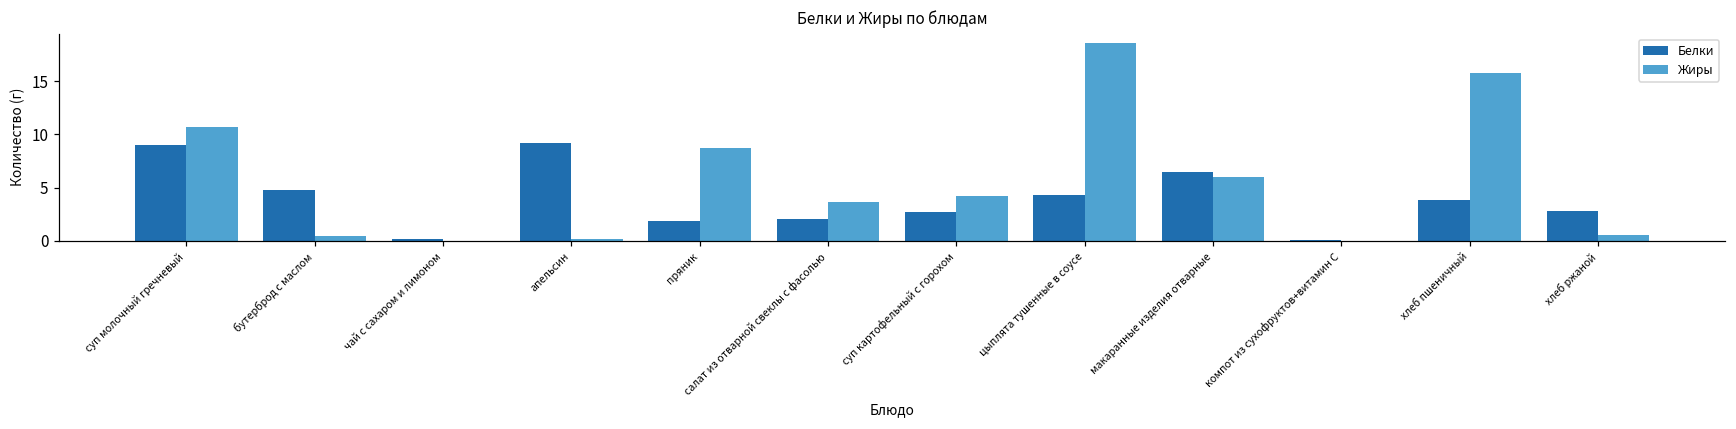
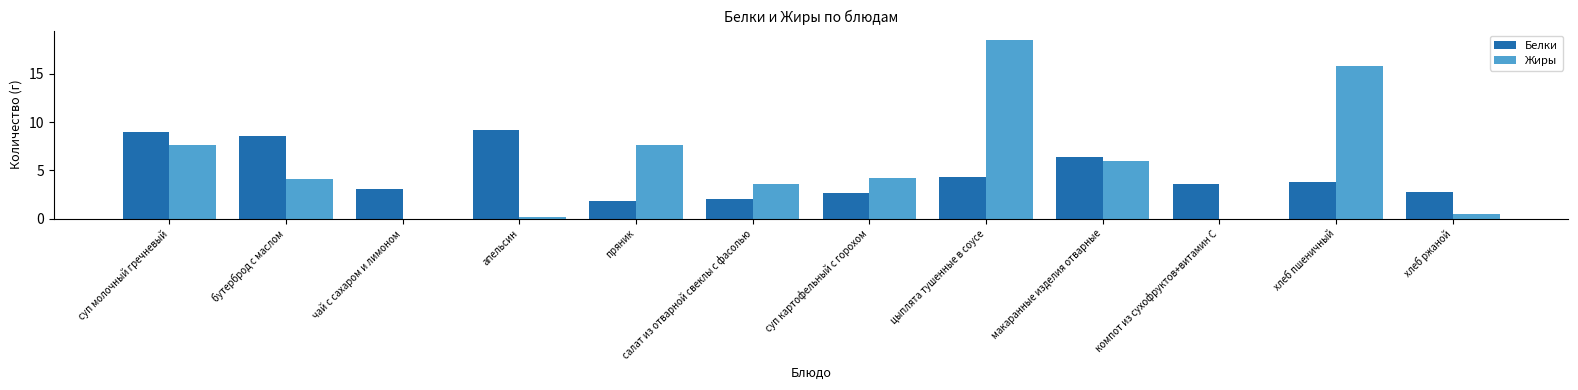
  {
    "Белки": {
      "суп молочный гречневый": 9,
-     "бутерброд с маслом": 5,
-     "чай с сахаром и лимоном": 0,
+     "бутерброд с маслом": 9,
+     "чай с сахаром и лимоном": 3,
      "апельсин": 9,
      "пряник": 2,
      "салат из отварной свеклы с фасолью": 2,
      "суп картофельный с горохом": 3,
      "цыплята тушенные в соусе": 4,
      "макаранные изделия отварные": 6,
-     "компот из сухофруктов+витамин С": 0,
+     "компот из сухофруктов+витамин С": 4,
      "хлеб пшеничный": 4,
      "хлеб ржаной": 3
    },
    "Жиры": {
-     "суп молочный гречневый": 11,
-     "бутерброд с маслом": 0,
+     "суп молочный гречневый": 8,
+     "бутерброд с маслом": 4,
      "чай с сахаром и лимоном": 0,
-     "пряник": 9,
+     "пряник": 8,
      "салат из отварной свеклы с фасолью": 4,
      "суп картофельный с горохом": 4,
      "цыплята тушенные в соусе": 19,
      "макаранные изделия отварные": 6,
      "компот из сухофруктов+витамин С": 0,
      "хлеб пшеничный": 16,
      "хлеб ржаной": 1
    }
  }
